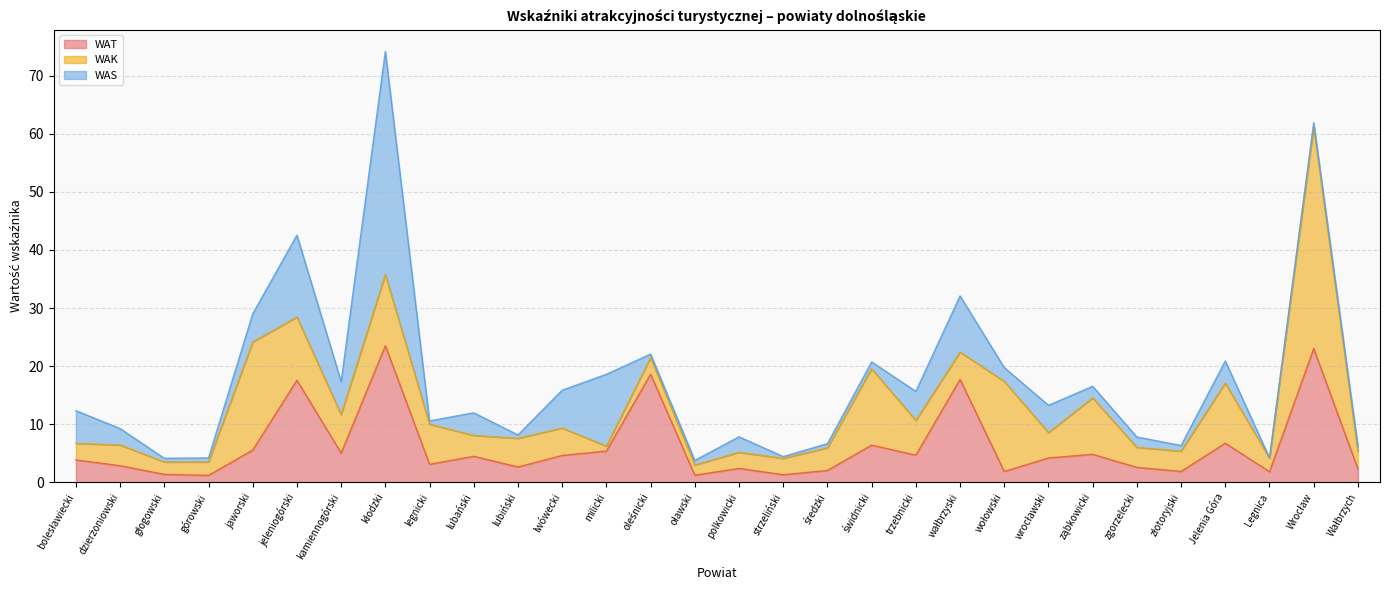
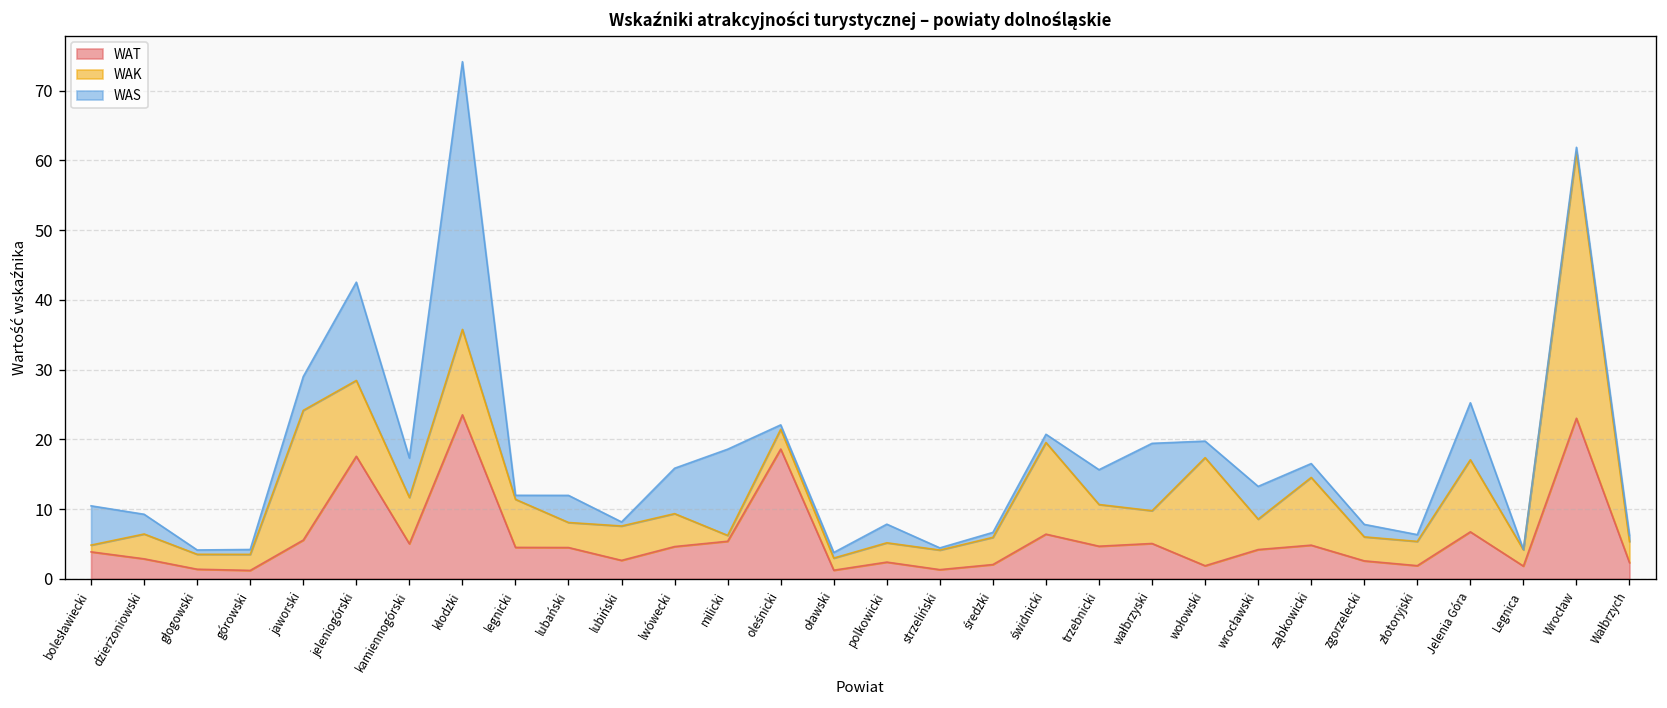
  {
    "WAT": {
      "bolesławiecki": 4,
      "dzierżoniowski": 3,
      "głogowski": 1,
      "górowski": 1,
      "jaworski": 6,
      "jeleniogórski": 18,
      "kamiennogórski": 5,
      "kłodzki": 24,
-     "legnicki": 3,
+     "legnicki": 5,
      "lubański": 4,
      "lubiński": 3,
      "lwówecki": 5,
      "milicki": 5,
      "oleśnicki": 19,
      "oławski": 1,
      "polkowicki": 2,
      "strzeliński": 1,
      "średzki": 2,
      "świdnicki": 6,
      "trzebnicki": 5,
-     "wałbrzyski": 18,
+     "wałbrzyski": 5,
      "wołowski": 2,
      "wrocławski": 4,
      "ząbkowicki": 5,
      "zgorzelecki": 3,
      "złotoryjski": 2,
      "Jelenia Góra": 7,
      "Legnica": 2,
      "Wrocław": 23,
      "Wałbrzych": 2
    },
    "WAK": {
-     "bolesławiecki": 3,
+     "bolesławiecki": 1,
      "dzierżoniowski": 4,
      "głogowski": 2,
      "górowski": 2,
      "jaworski": 19,
      "jeleniogórski": 11,
      "kamiennogórski": 7,
      "kłodzki": 12,
      "legnicki": 7,
      "lubański": 4,
      "lubiński": 5,
      "lwówecki": 5,
      "milicki": 1,
      "oleśnicki": 3,
      "oławski": 2,
      "polkowicki": 3,
      "średzki": 4,
      "świdnicki": 13,
      "trzebnicki": 6,
      "wałbrzyski": 5,
      "wołowski": 16,
      "wrocławski": 4,
      "ząbkowicki": 10,
      "zgorzelecki": 3,
      "złotoryjski": 3,
      "Jelenia Góra": 10,
      "Wrocław": 38,
      "Wałbrzych": 3
    },
    "WAS": {
      "bolesławiecki": 6,
      "dzierżoniowski": 3,
      "głogowski": 1,
      "górowski": 1,
      "jaworski": 5,
      "jeleniogórski": 14,
      "kamiennogórski": 6,
      "kłodzki": 38,
      "legnicki": 1,
      "lubański": 4,
      "lubiński": 1,
      "lwówecki": 7,
      "milicki": 12,
      "oleśnicki": 1,
      "oławski": 1,
      "polkowicki": 3,
      "średzki": 1,
      "świdnicki": 1,
      "trzebnicki": 5,
      "wałbrzyski": 10,
      "wołowski": 2,
      "wrocławski": 5,
      "ząbkowicki": 2,
      "zgorzelecki": 2,
      "złotoryjski": 1,
-     "Jelenia Góra": 4,
+     "Jelenia Góra": 8,
      "Wrocław": 1,
      "Wałbrzych": 1
    }
  }
